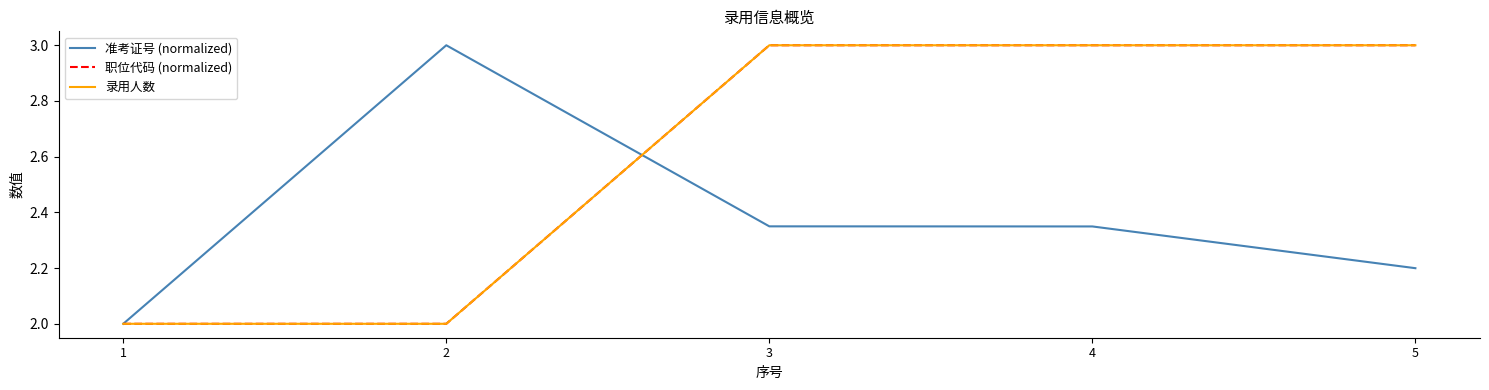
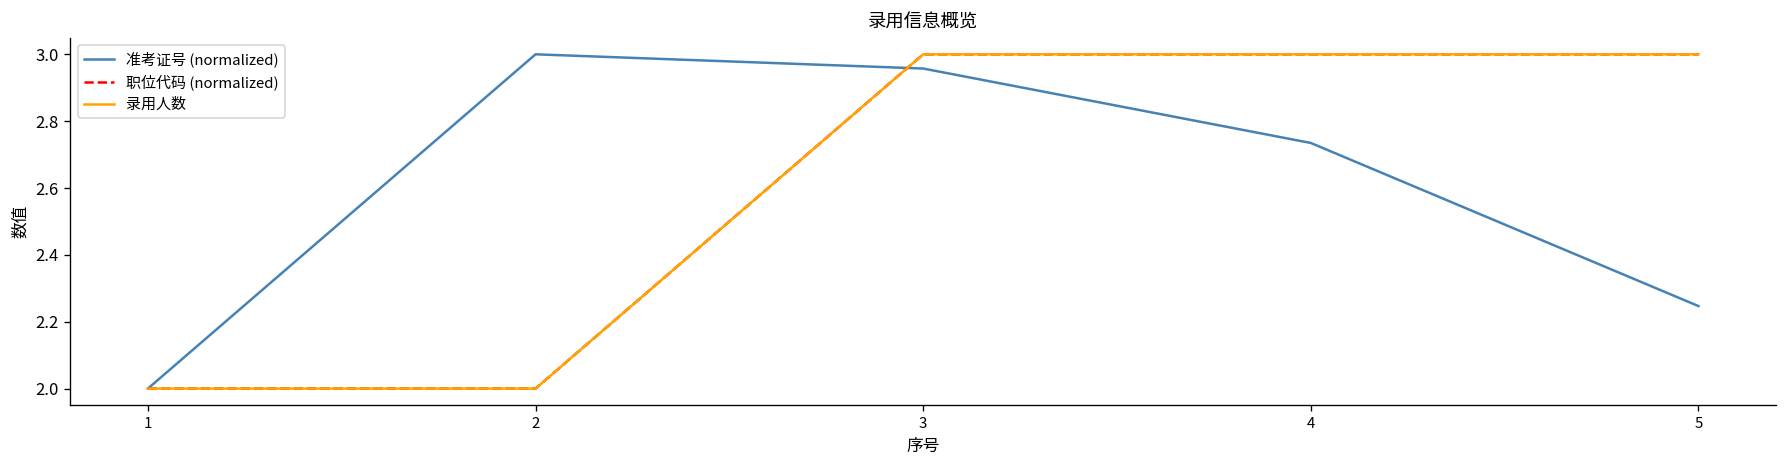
  {
    "准考证号 (normalized)": {
      "2": 3.00,
-     "3": 2.35,
-     "4": 2.35,
-     "5": 2.20
+     "3": 2.96,
+     "4": 2.73,
+     "5": 2.25
    },
    "录用人数": {
      "2": 2.00,
      "3": 3.00,
      "4": 3.00,
      "5": 3.00
    }
  }
